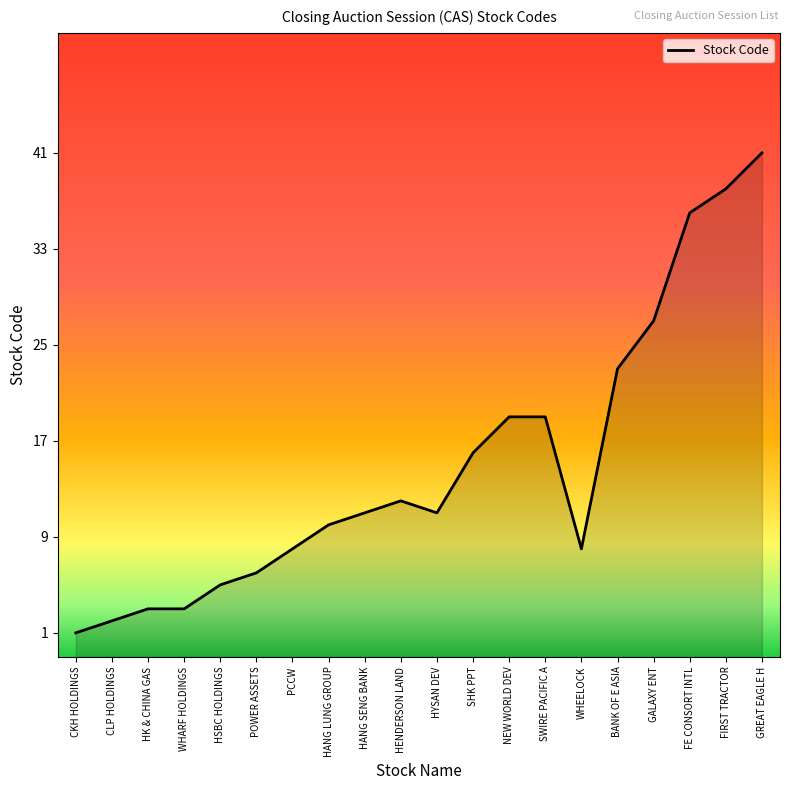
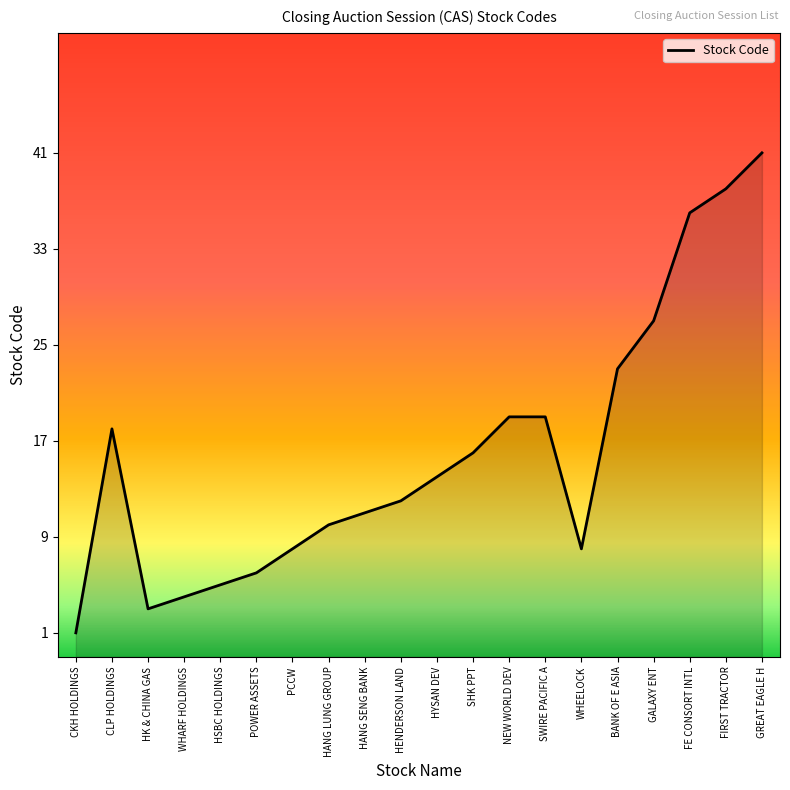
  {
    "CKH HOLDINGS": 1,
-   "CLP HOLDINGS": 2,
+   "CLP HOLDINGS": 18,
    "HK & CHINA GAS": 3,
-   "WHARF HOLDINGS": 3,
+   "WHARF HOLDINGS": 4,
    "HSBC HOLDINGS": 5,
    "POWER ASSETS": 6,
    "PCCW": 8,
    "HANG LUNG GROUP": 10,
    "HANG SENG BANK": 11,
    "HENDERSON LAND": 12,
-   "HYSAN DEV": 11,
+   "HYSAN DEV": 14,
    "SHK PPT": 16,
    "NEW WORLD DEV": 19,
    "SWIRE PACIFIC A": 19,
    "WHEELOCK": 8,
    "BANK OF E ASIA": 23,
    "GALAXY ENT": 27,
    "FE CONSORT INTL": 36,
    "FIRST TRACTOR": 38,
    "GREAT EAGLE H": 41
  }
